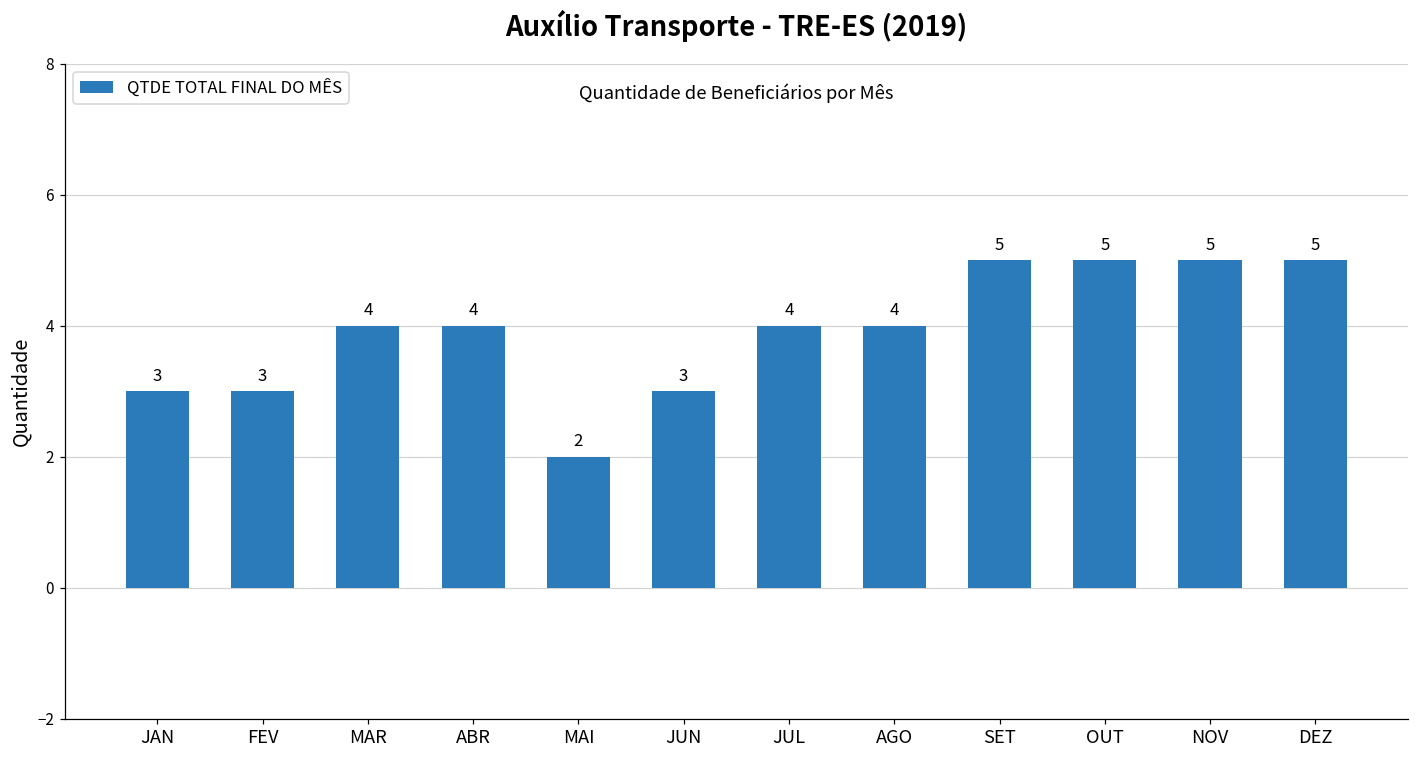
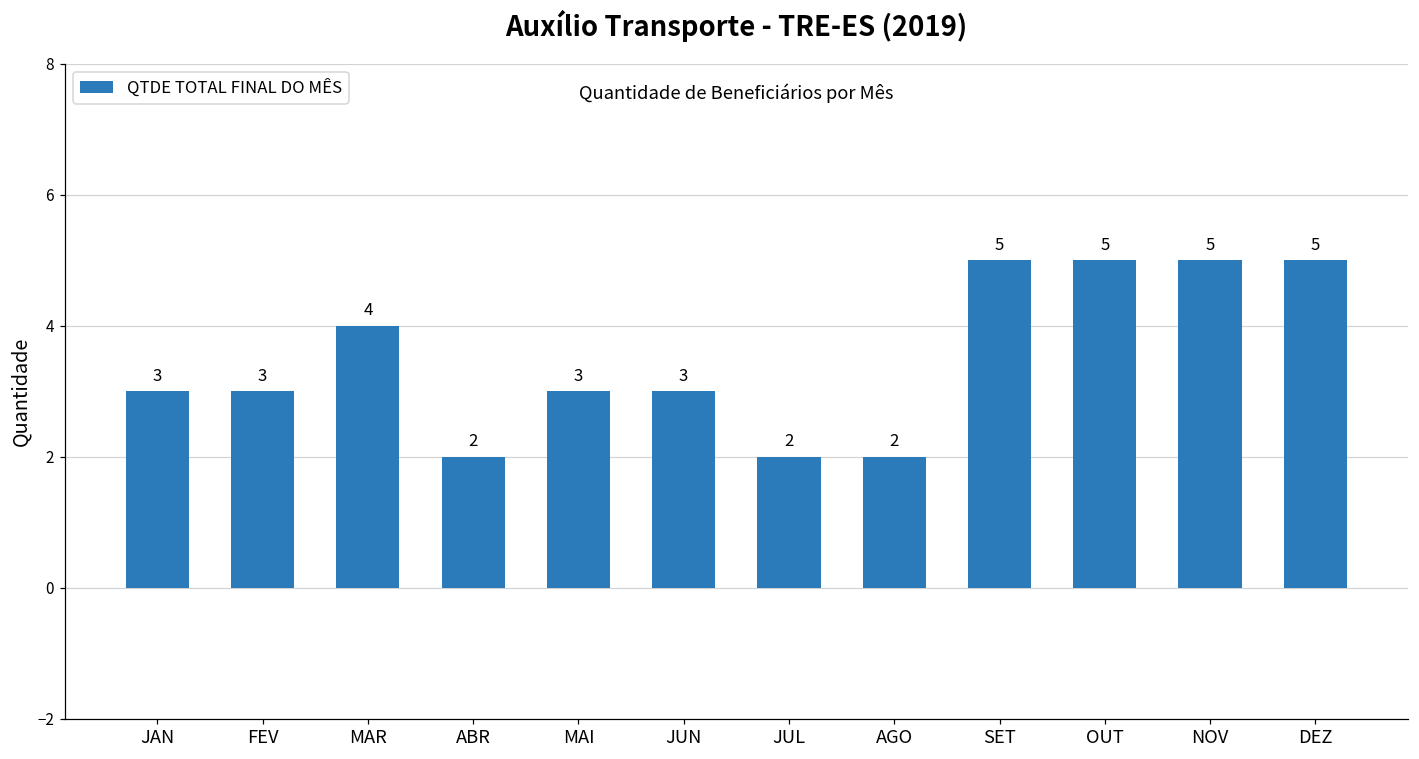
  {
    "JAN": 3,
    "FEV": 3,
    "MAR": 4,
-   "ABR": 4,
-   "MAI": 2,
+   "ABR": 2,
+   "MAI": 3,
    "JUN": 3,
-   "JUL": 4,
-   "AGO": 4,
+   "JUL": 2,
+   "AGO": 2,
    "SET": 5,
    "OUT": 5,
    "NOV": 5,
    "DEZ": 5
  }
